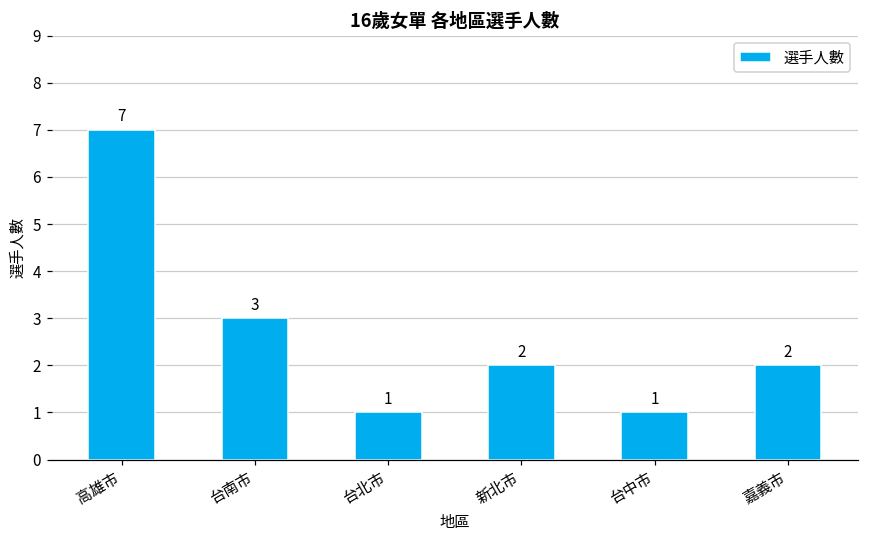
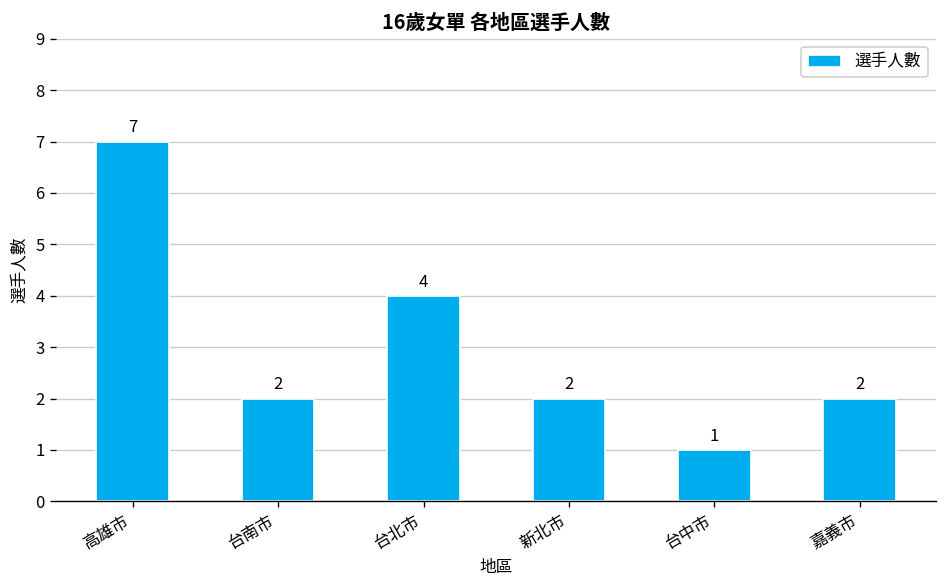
  {
    "高雄市": 7,
-   "台南市": 3,
-   "台北市": 1,
+   "台南市": 2,
+   "台北市": 4,
    "新北市": 2,
    "台中市": 1,
    "嘉義市": 2
  }
